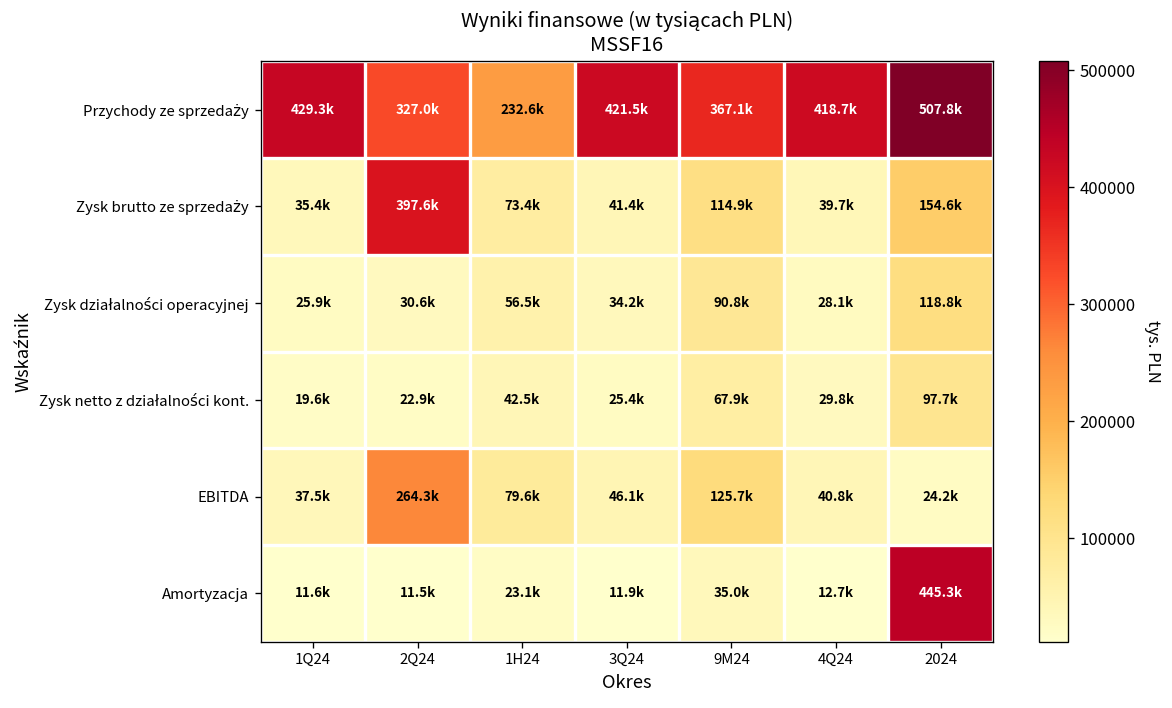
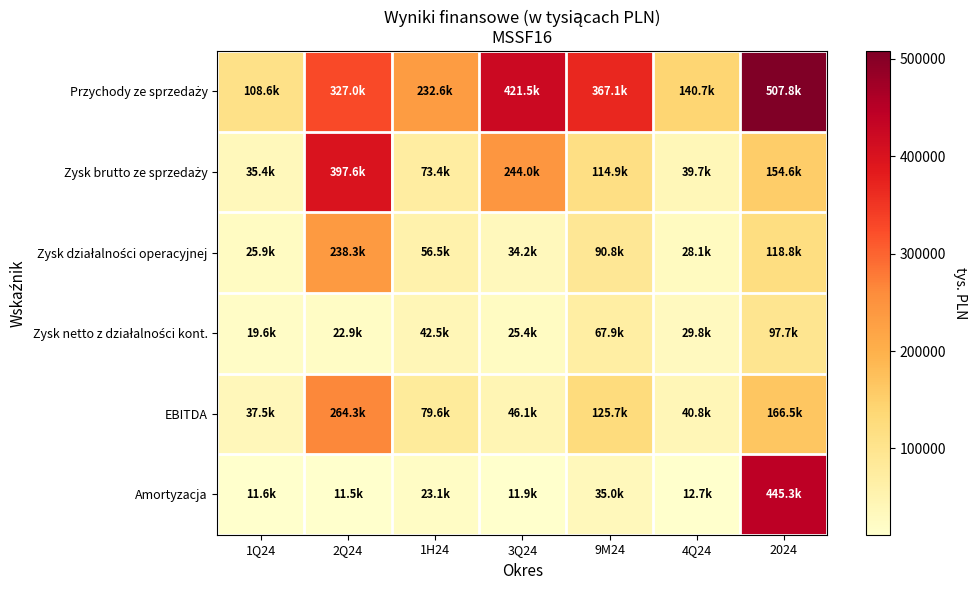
  {
    "Przychody ze sprzedaży": {
-     "1Q24": "429.3k",
+     "1Q24": "108.6k",
      "2Q24": "327.0k",
      "1H24": "232.6k",
      "3Q24": "421.5k",
      "9M24": "367.1k",
-     "4Q24": "418.7k",
+     "4Q24": "140.7k",
      "2024": "507.8k"
    },
    "Zysk brutto ze sprzedaży": {
      "1Q24": "35.4k",
      "2Q24": "397.6k",
      "1H24": "73.4k",
-     "3Q24": "41.4k",
+     "3Q24": "244.0k",
      "9M24": "114.9k",
      "4Q24": "39.7k",
      "2024": "154.6k"
    },
    "Zysk działalności operacyjnej": {
      "1Q24": "25.9k",
-     "2Q24": "30.6k",
+     "2Q24": "238.3k",
      "1H24": "56.5k",
      "3Q24": "34.2k",
      "9M24": "90.8k",
      "4Q24": "28.1k",
      "2024": "118.8k"
    },
    "Zysk netto z działalności kont.": {
      "1Q24": "19.6k",
      "2Q24": "22.9k",
      "1H24": "42.5k",
      "3Q24": "25.4k",
      "9M24": "67.9k",
      "4Q24": "29.8k",
      "2024": "97.7k"
    },
    "EBITDA": {
      "1Q24": "37.5k",
      "2Q24": "264.3k",
      "1H24": "79.6k",
      "3Q24": "46.1k",
      "9M24": "125.7k",
      "4Q24": "40.8k",
-     "2024": "24.2k"
+     "2024": "166.5k"
    },
    "Amortyzacja": {
      "1Q24": "11.6k",
      "2Q24": "11.5k",
      "1H24": "23.1k",
      "3Q24": "11.9k",
      "9M24": "35.0k",
      "4Q24": "12.7k",
      "2024": "445.3k"
    }
  }
